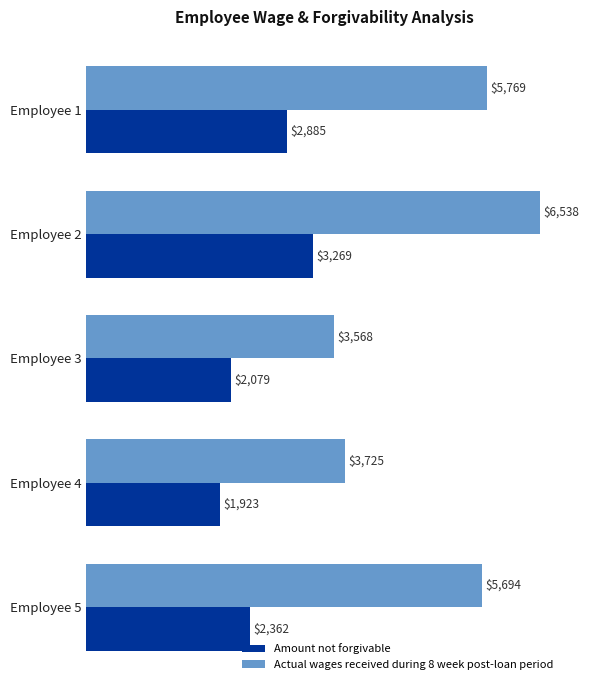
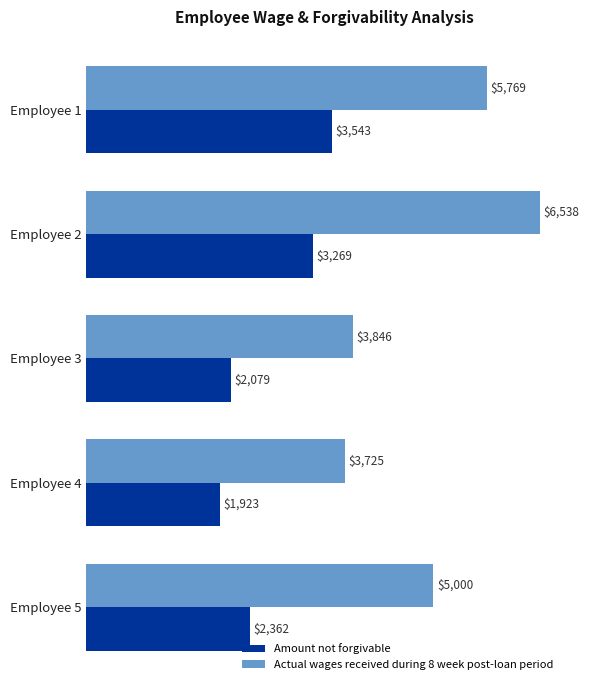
  {
    "Amount not forgivable": {
-     "Employee 1": "$2,885",
+     "Employee 1": "$3,543",
      "Employee 2": "$3,269",
      "Employee 3": "$2,079",
      "Employee 4": "$1,923",
      "Employee 5": "$2,362"
    },
    "Actual wages received during 8 week post-loan period": {
      "Employee 1": "$5,769",
      "Employee 2": "$6,538",
-     "Employee 3": "$3,568",
+     "Employee 3": "$3,846",
      "Employee 4": "$3,725",
-     "Employee 5": "$5,694"
+     "Employee 5": "$5,000"
    }
  }
